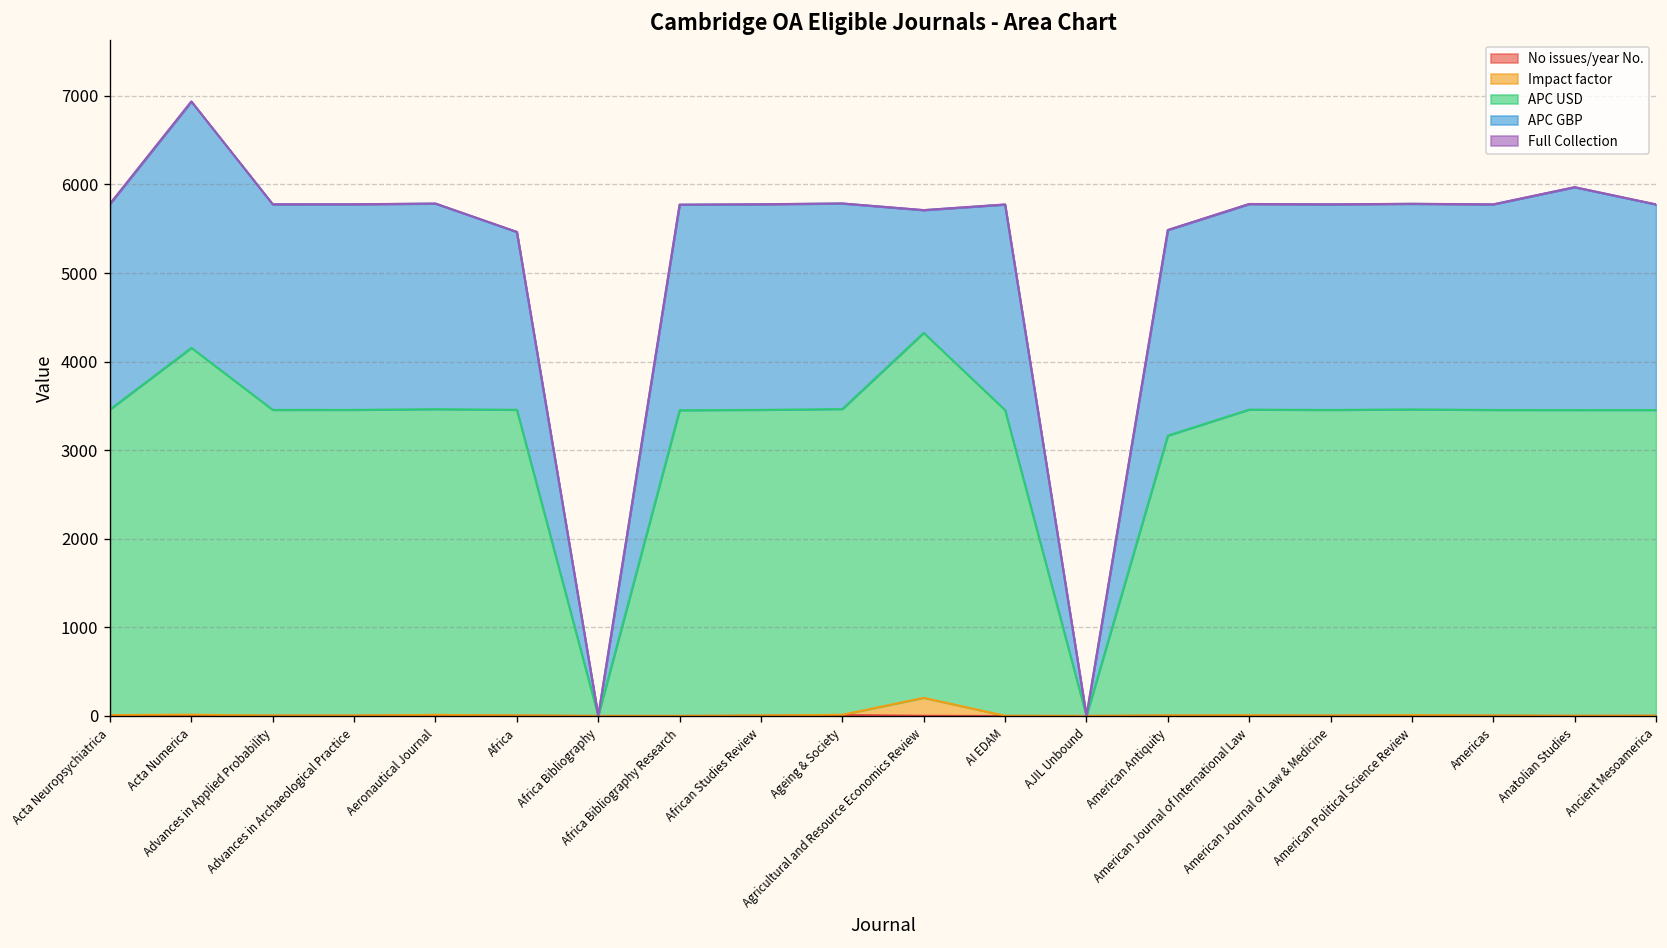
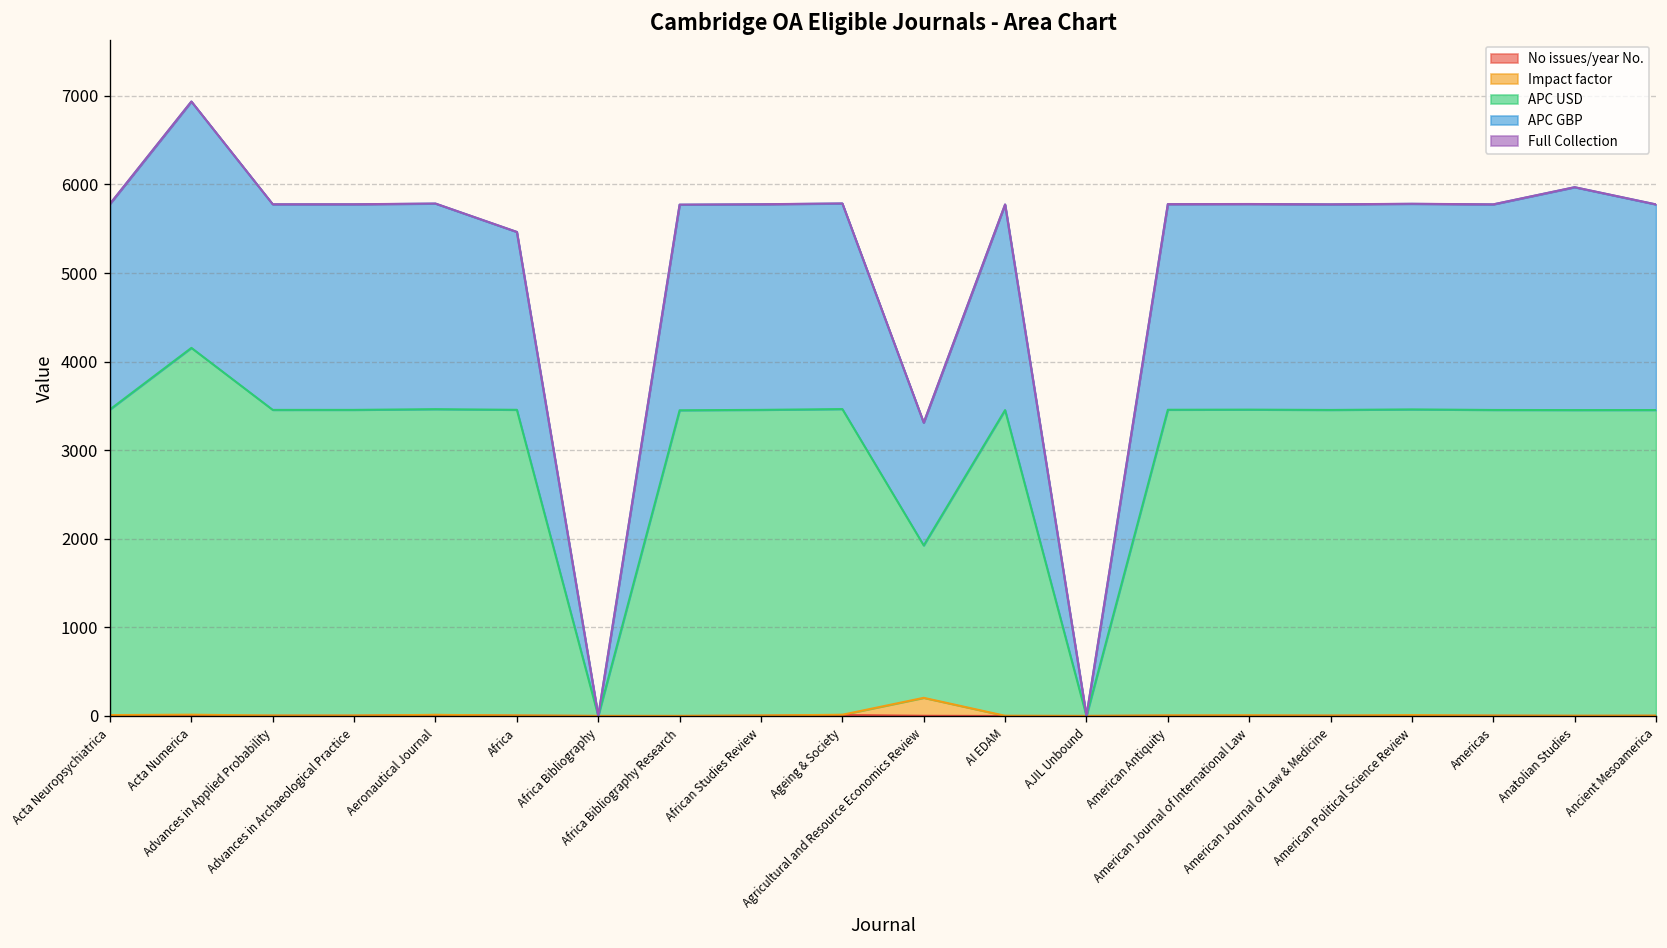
  {
    "No issues/year No.": {
      "Agricultural and Resource Economics Review": 0
    },
    "Impact factor": {
      "Agricultural and Resource Economics Review": 200
    },
    "APC USD": {
      "Acta Neuropsychiatrica": 3500,
      "Acta Numerica": 4100,
      "Advances in Applied Probability": 3500,
      "Advances in Archaeological Practice": 3500,
      "Aeronautical Journal": 3500,
      "Africa": 3500,
      "Africa Bibliography Research": 3500,
      "African Studies Review": 3500,
      "Ageing & Society": 3500,
-     "Agricultural and Resource Economics Review": 4100,
+     "Agricultural and Resource Economics Review": 1700,
      "AI EDAM": 3500,
-     "American Antiquity": 3200,
+     "American Antiquity": 3500,
      "American Journal of International Law": 3500,
      "American Journal of Law & Medicine": 3500,
      "American Political Science Review": 3500,
      "Americas": 3500,
      "Anatolian Studies": 3500,
      "Ancient Mesoamerica": 3500
    }
  }
